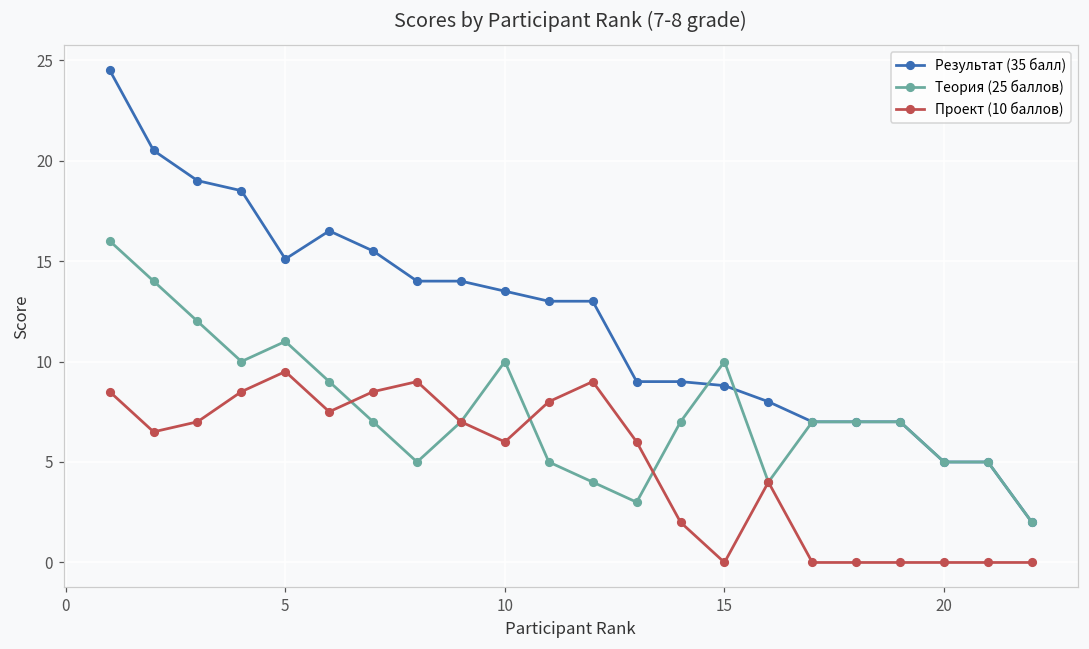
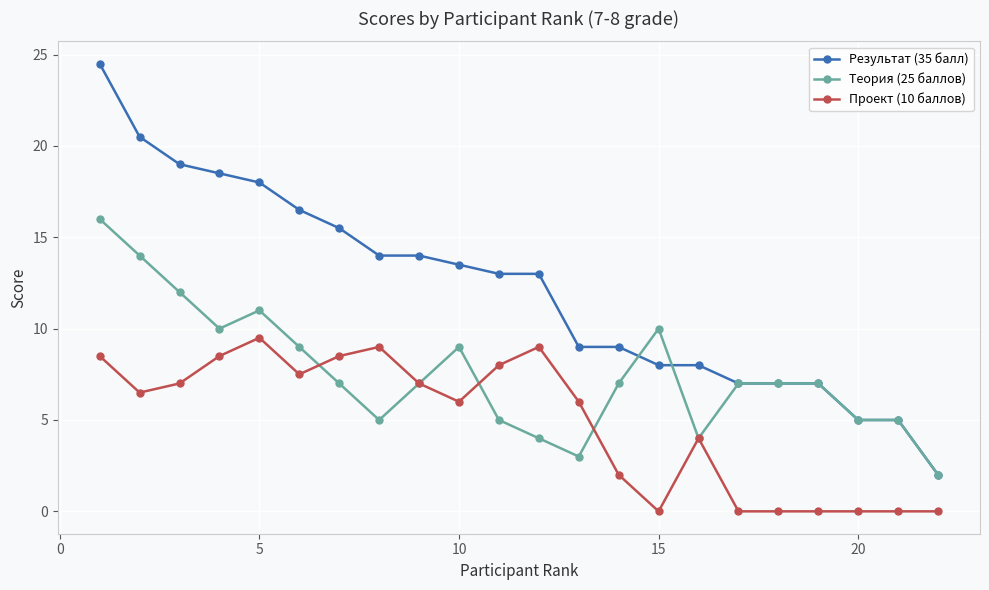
  {
    "Результат (35 балл)": {
-     "5": 15.1,
+     "5": 18.0,
      "10": 13.5,
-     "15": 8.8
+     "15": 8.0
    },
    "Теория (25 баллов)": {
      "5": 11,
-     "10": 10,
+     "10": 9,
      "15": 10
    },
    "Проект (10 баллов)": {
      "5": 9.5,
      "10": 6.0,
      "15": 0.0,
      "20": 0.0
    }
  }
